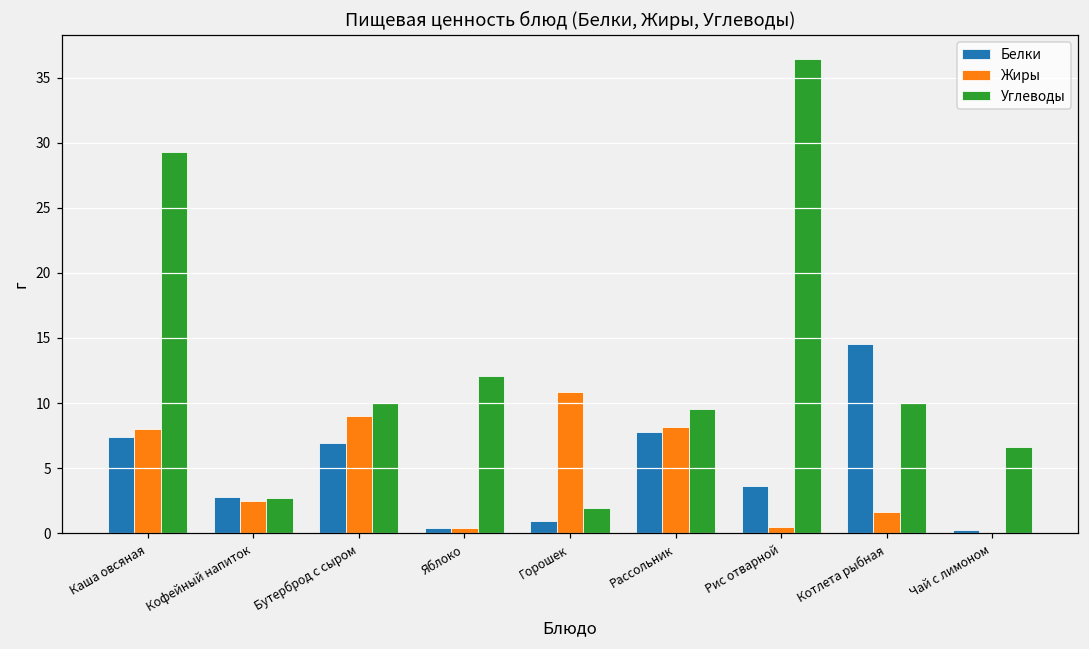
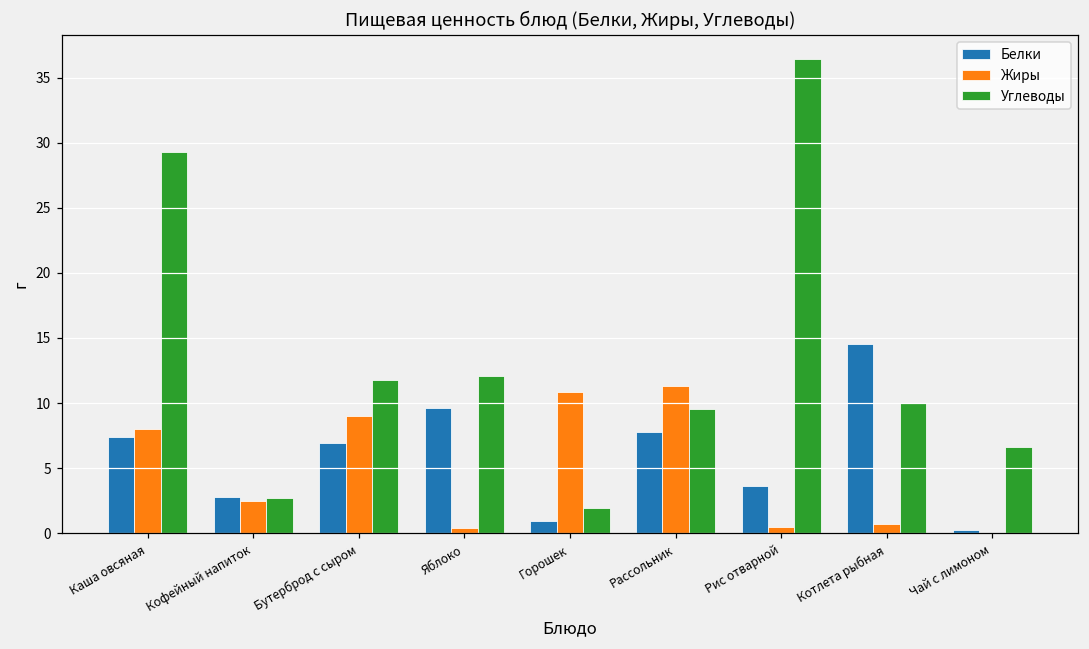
  {
    "Белки": {
      "Каша овсяная": 7.4,
      "Кофейный напиток": 2.8,
      "Бутерброд с сыром": 6.9,
-     "Яблоко": 0.4,
+     "Яблоко": 9.6,
      "Горошек": 0.9,
      "Рассольник": 7.8,
      "Рис отварной": 3.6,
      "Котлета рыбная": 14.5,
      "Чай с лимоном": 0.3
    },
    "Жиры": {
      "Каша овсяная": 8.0,
      "Кофейный напиток": 2.5,
      "Бутерброд с сыром": 9.0,
      "Яблоко": 0.4,
      "Горошек": 10.8,
-     "Рассольник": 8.2,
+     "Рассольник": 11.3,
      "Рис отварной": 0.5,
-     "Котлета рыбная": 1.6
+     "Котлета рыбная": 0.7
    },
    "Углеводы": {
      "Каша овсяная": 29.3,
      "Кофейный напиток": 2.7,
-     "Бутерброд с сыром": 10.0,
+     "Бутерброд с сыром": 11.8,
      "Яблоко": 12.1,
      "Горошек": 2.0,
      "Рассольник": 9.6,
      "Рис отварной": 36.4,
      "Котлета рыбная": 10.0,
      "Чай с лимоном": 6.6
    }
  }
